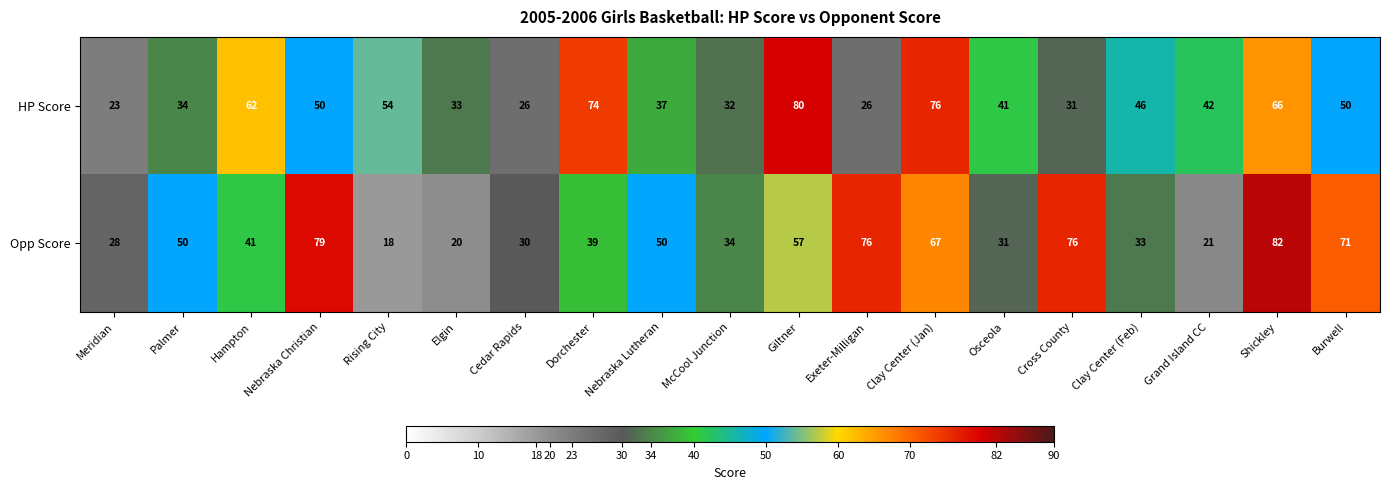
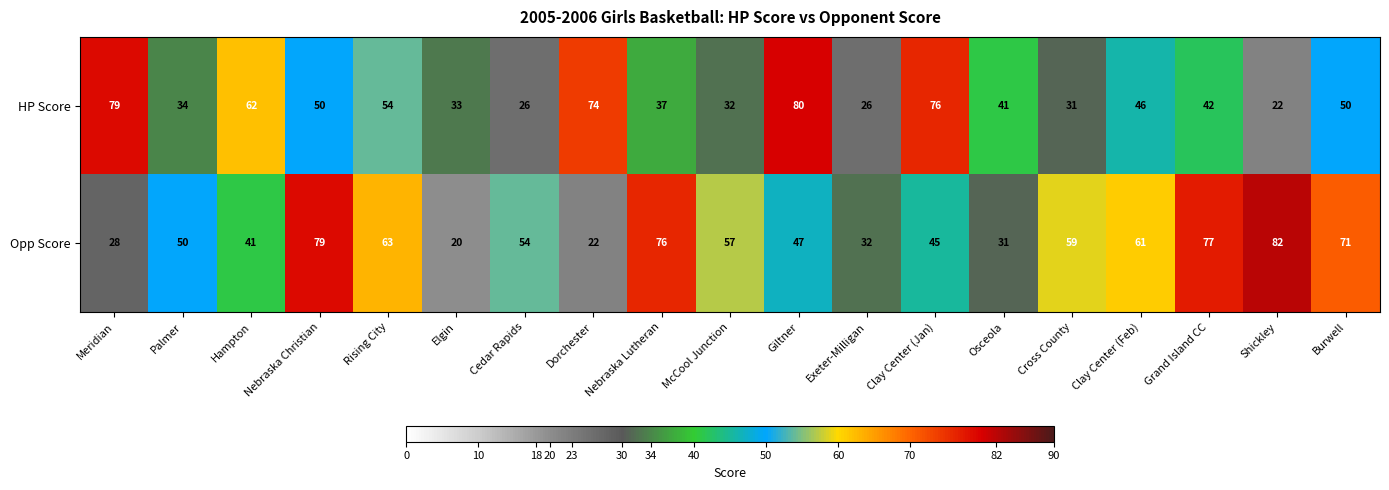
  {
    "HP Score": {
-     "Meridian": 23,
+     "Meridian": 79,
      "Palmer": 34,
      "Hampton": 62,
      "Nebraska Christian": 50,
      "Rising City": 54,
      "Elgin": 33,
      "Cedar Rapids": 26,
      "Dorchester": 74,
      "Nebraska Lutheran": 37,
      "McCool Junction": 32,
      "Giltner": 80,
      "Exeter-Milligan": 26,
      "Clay Center (Jan)": 76,
      "Osceola": 41,
      "Cross County": 31,
      "Clay Center (Feb)": 46,
      "Grand Island CC": 42,
-     "Shickley": 66,
+     "Shickley": 22,
      "Burwell": 50
    },
    "Opp Score": {
      "Meridian": 28,
      "Palmer": 50,
      "Hampton": 41,
      "Nebraska Christian": 79,
-     "Rising City": 18,
+     "Rising City": 63,
      "Elgin": 20,
-     "Cedar Rapids": 30,
-     "Dorchester": 39,
-     "Nebraska Lutheran": 50,
-     "McCool Junction": 34,
-     "Giltner": 57,
-     "Exeter-Milligan": 76,
-     "Clay Center (Jan)": 67,
+     "Cedar Rapids": 54,
+     "Dorchester": 22,
+     "Nebraska Lutheran": 76,
+     "McCool Junction": 57,
+     "Giltner": 47,
+     "Exeter-Milligan": 32,
+     "Clay Center (Jan)": 45,
      "Osceola": 31,
-     "Cross County": 76,
-     "Clay Center (Feb)": 33,
-     "Grand Island CC": 21,
+     "Cross County": 59,
+     "Clay Center (Feb)": 61,
+     "Grand Island CC": 77,
      "Shickley": 82,
      "Burwell": 71
    }
  }
